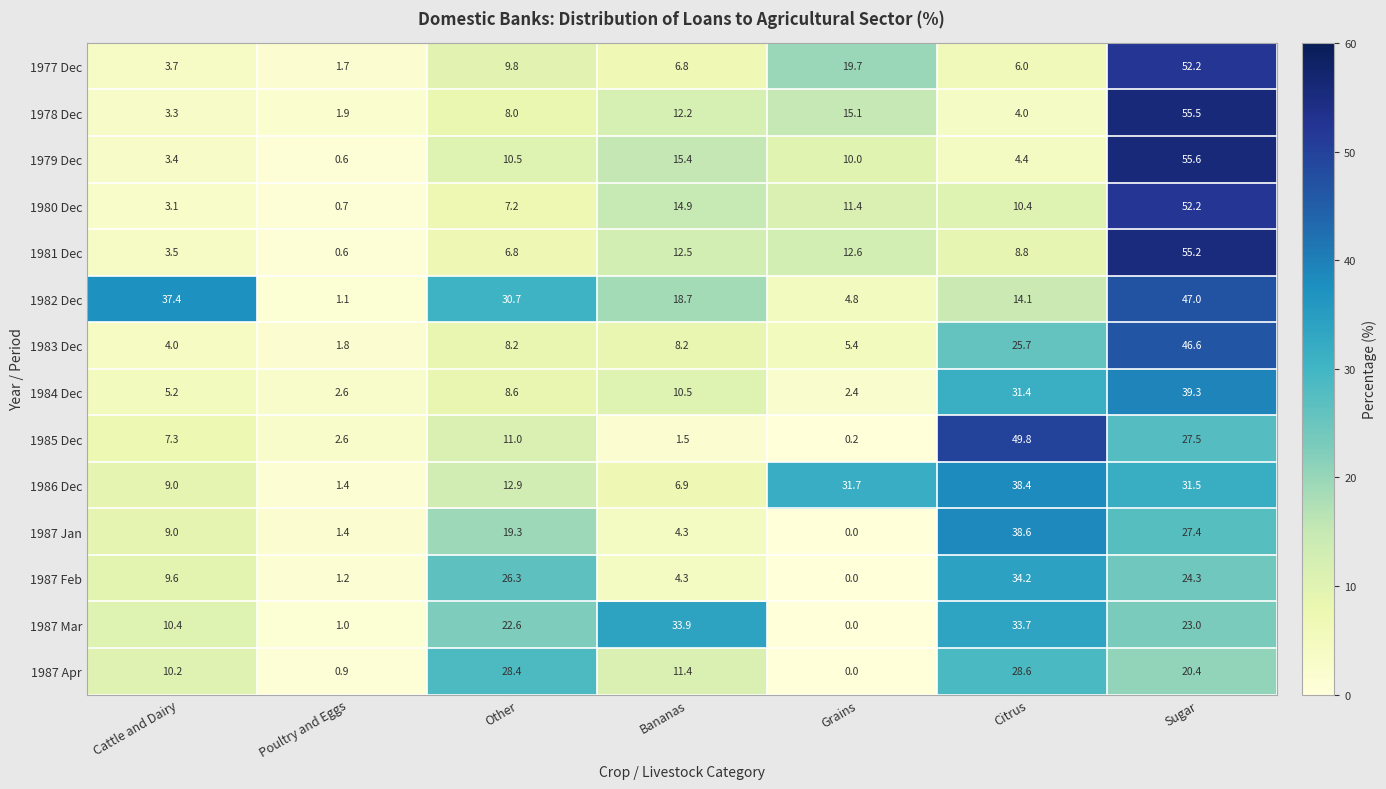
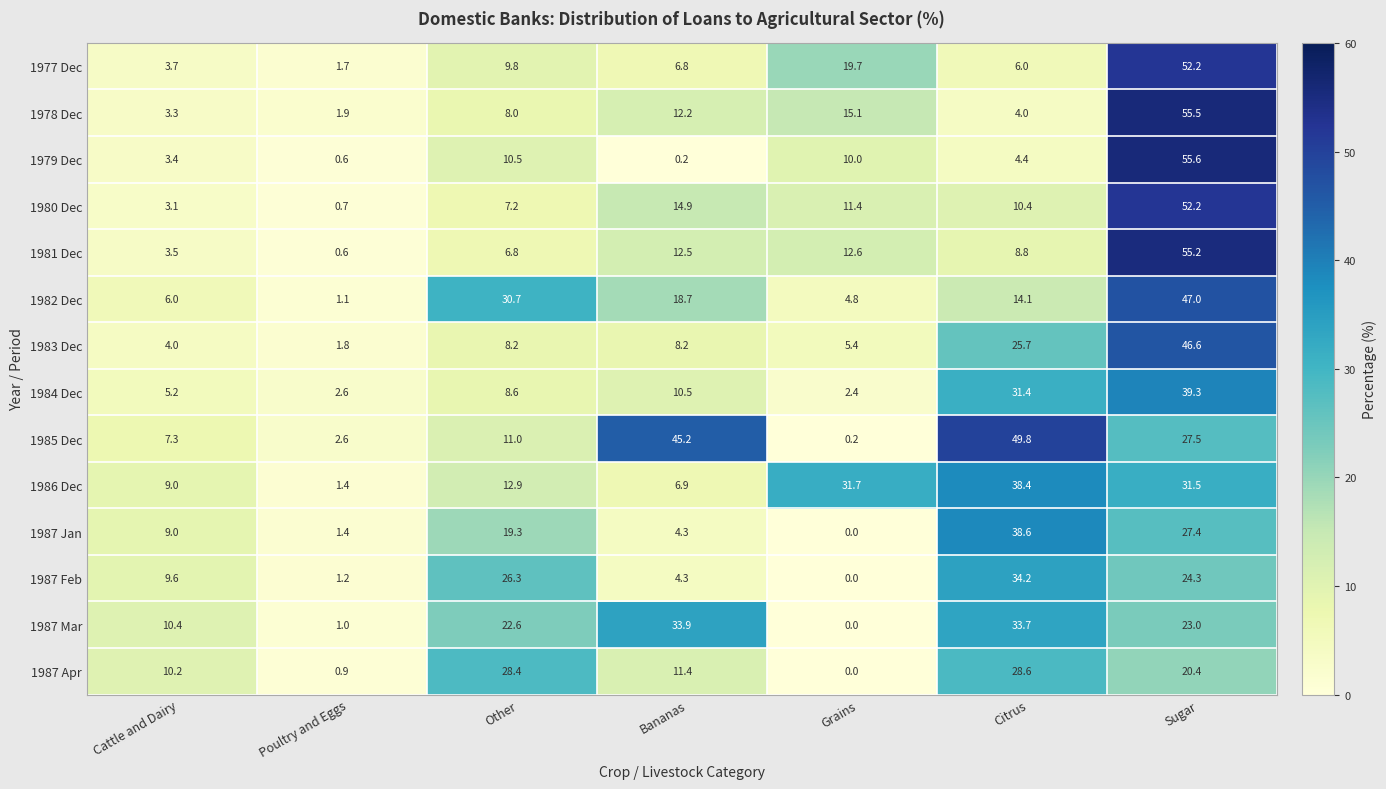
  {
    "1977 Dec": {
      "Cattle and Dairy": 3.7,
      "Poultry and Eggs": 1.7,
      "Other": 9.8,
      "Bananas": 6.8,
      "Grains": 19.7,
      "Citrus": 6.0,
      "Sugar": 52.2
    },
    "1978 Dec": {
      "Cattle and Dairy": 3.3,
      "Poultry and Eggs": 1.9,
      "Other": 8.0,
      "Bananas": 12.2,
      "Grains": 15.1,
      "Citrus": 4.0,
      "Sugar": 55.5
    },
    "1979 Dec": {
      "Cattle and Dairy": 3.4,
      "Poultry and Eggs": 0.6,
      "Other": 10.5,
-     "Bananas": 15.4,
+     "Bananas": 0.2,
      "Grains": 10.0,
      "Citrus": 4.4,
      "Sugar": 55.6
    },
    "1980 Dec": {
      "Cattle and Dairy": 3.1,
      "Poultry and Eggs": 0.7,
      "Other": 7.2,
      "Bananas": 14.9,
      "Grains": 11.4,
      "Citrus": 10.4,
      "Sugar": 52.2
    },
    "1981 Dec": {
      "Cattle and Dairy": 3.5,
      "Poultry and Eggs": 0.6,
      "Other": 6.8,
      "Bananas": 12.5,
      "Grains": 12.6,
      "Citrus": 8.8,
      "Sugar": 55.2
    },
    "1982 Dec": {
-     "Cattle and Dairy": 37.4,
+     "Cattle and Dairy": 6.0,
      "Poultry and Eggs": 1.1,
      "Other": 30.7,
      "Bananas": 18.7,
      "Grains": 4.8,
      "Citrus": 14.1,
      "Sugar": 47.0
    },
    "1983 Dec": {
      "Cattle and Dairy": 4.0,
      "Poultry and Eggs": 1.8,
      "Other": 8.2,
      "Bananas": 8.2,
      "Grains": 5.4,
      "Citrus": 25.7,
      "Sugar": 46.6
    },
    "1984 Dec": {
      "Cattle and Dairy": 5.2,
      "Poultry and Eggs": 2.6,
      "Other": 8.6,
      "Bananas": 10.5,
      "Grains": 2.4,
      "Citrus": 31.4,
      "Sugar": 39.3
    },
    "1985 Dec": {
      "Cattle and Dairy": 7.3,
      "Poultry and Eggs": 2.6,
      "Other": 11.0,
-     "Bananas": 1.5,
+     "Bananas": 45.2,
      "Grains": 0.2,
      "Citrus": 49.8,
      "Sugar": 27.5
    },
    "1986 Dec": {
      "Cattle and Dairy": 9.0,
      "Poultry and Eggs": 1.4,
      "Other": 12.9,
      "Bananas": 6.9,
      "Grains": 31.7,
      "Citrus": 38.4,
      "Sugar": 31.5
    },
    "1987 Jan": {
      "Cattle and Dairy": 9.0,
      "Poultry and Eggs": 1.4,
      "Other": 19.3,
      "Bananas": 4.3,
      "Grains": 0.0,
      "Citrus": 38.6,
      "Sugar": 27.4
    },
    "1987 Feb": {
      "Cattle and Dairy": 9.6,
      "Poultry and Eggs": 1.2,
      "Other": 26.3,
      "Bananas": 4.3,
      "Grains": 0.0,
      "Citrus": 34.2,
      "Sugar": 24.3
    },
    "1987 Mar": {
      "Cattle and Dairy": 10.4,
      "Poultry and Eggs": 1.0,
      "Other": 22.6,
      "Bananas": 33.9,
      "Grains": 0.0,
      "Citrus": 33.7,
      "Sugar": 23.0
    },
    "1987 Apr": {
      "Cattle and Dairy": 10.2,
      "Poultry and Eggs": 0.9,
      "Other": 28.4,
      "Bananas": 11.4,
      "Grains": 0.0,
      "Citrus": 28.6,
      "Sugar": 20.4
    }
  }
